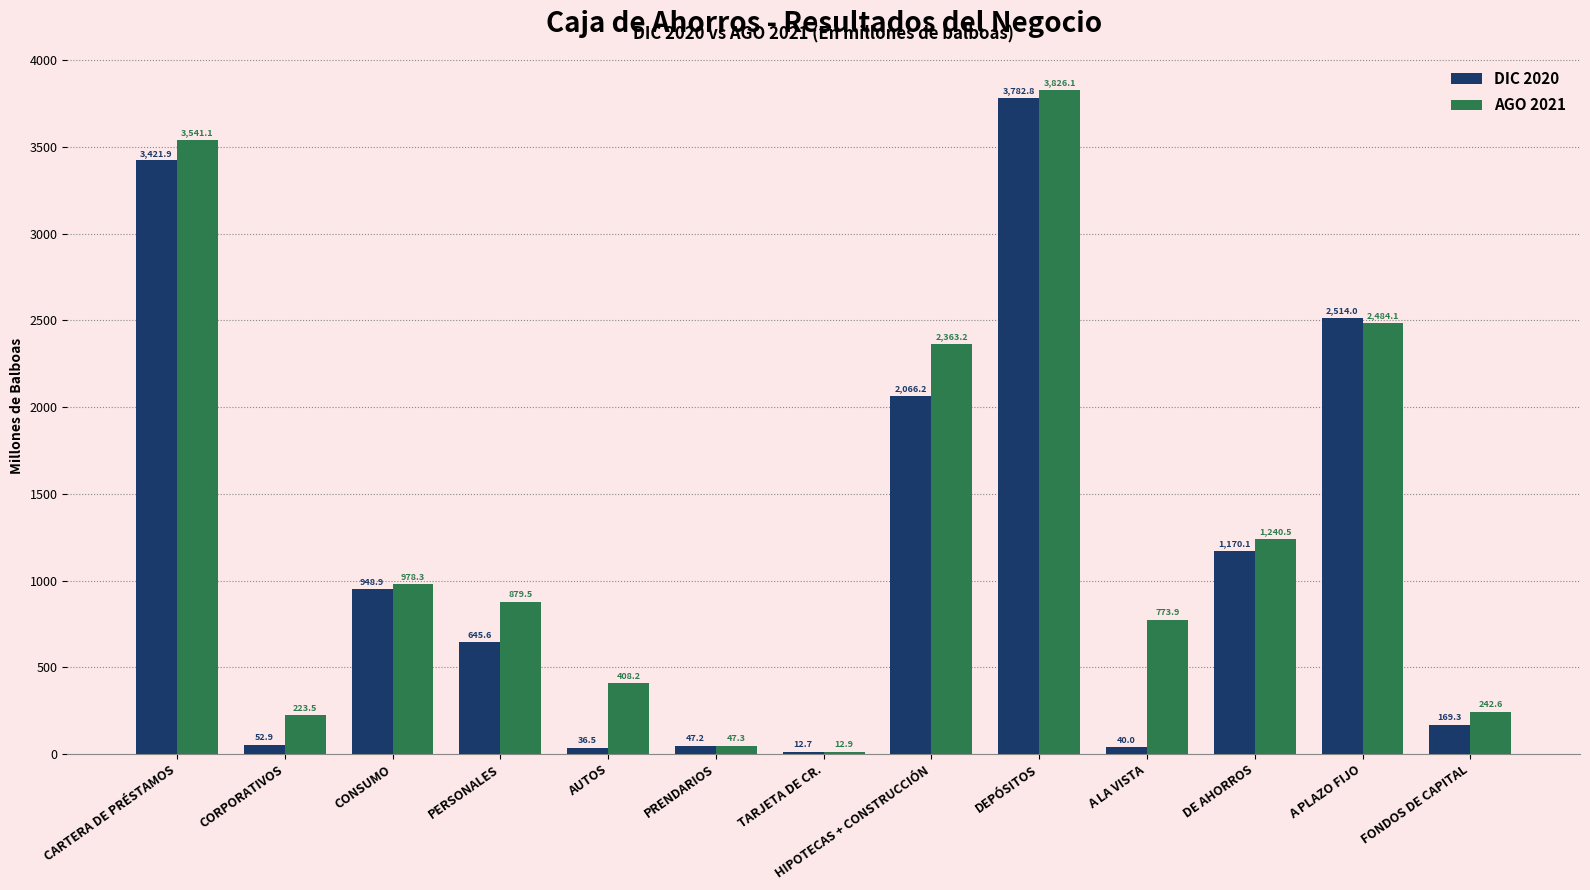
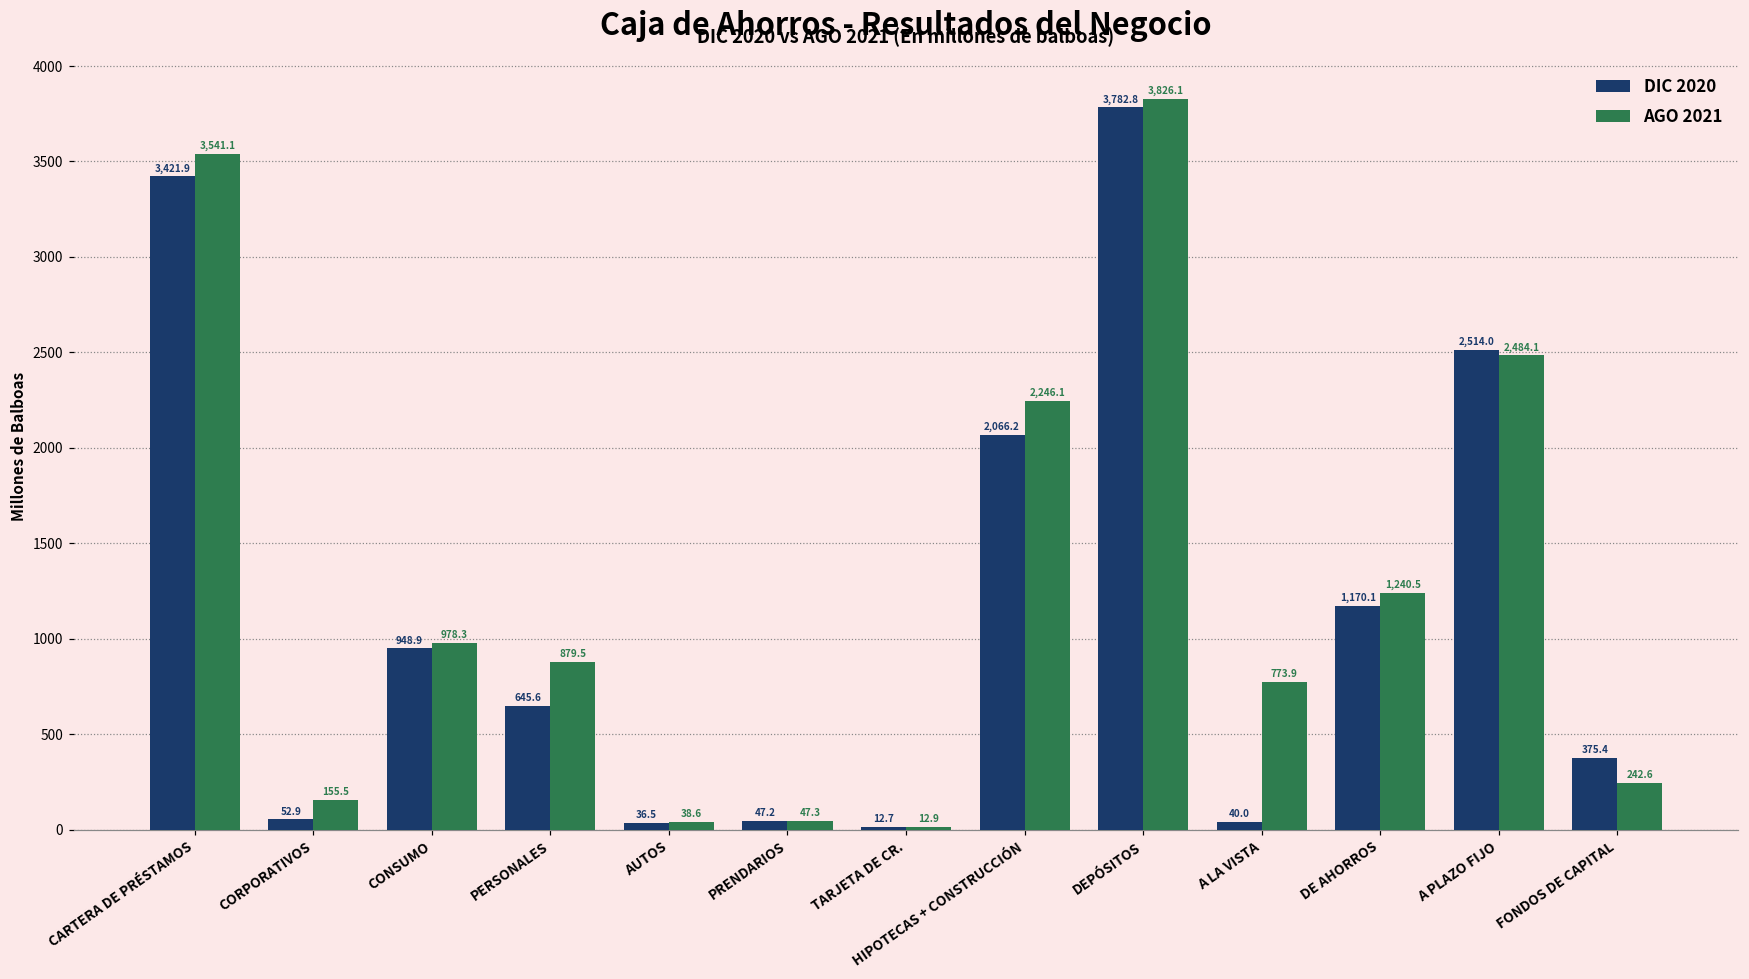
  {
    "DIC 2020": {
      "CARTERA DE PRÉSTAMOS": "3,421.9",
      "CORPORATIVOS": "52.9",
      "CONSUMO": "948.9",
      "PERSONALES": "645.6",
      "AUTOS": "36.5",
      "PRENDARIOS": "47.2",
      "TARJETA DE CR.": "12.7",
      "HIPOTECAS + CONSTRUCCIÓN": "2,066.2",
      "DEPÓSITOS": "3,782.8",
      "A LA VISTA": "40.0",
      "DE AHORROS": "1,170.1",
      "A PLAZO FIJO": "2,514.0",
-     "FONDOS DE CAPITAL": "169.3"
+     "FONDOS DE CAPITAL": "375.4"
    },
    "AGO 2021": {
      "CARTERA DE PRÉSTAMOS": "3,541.1",
-     "CORPORATIVOS": "223.5",
+     "CORPORATIVOS": "155.5",
      "CONSUMO": "978.3",
      "PERSONALES": "879.5",
-     "AUTOS": "408.2",
+     "AUTOS": "38.6",
      "PRENDARIOS": "47.3",
      "TARJETA DE CR.": "12.9",
-     "HIPOTECAS + CONSTRUCCIÓN": "2,363.2",
+     "HIPOTECAS + CONSTRUCCIÓN": "2,246.1",
      "DEPÓSITOS": "3,826.1",
      "A LA VISTA": "773.9",
      "DE AHORROS": "1,240.5",
      "A PLAZO FIJO": "2,484.1",
      "FONDOS DE CAPITAL": "242.6"
    }
  }
